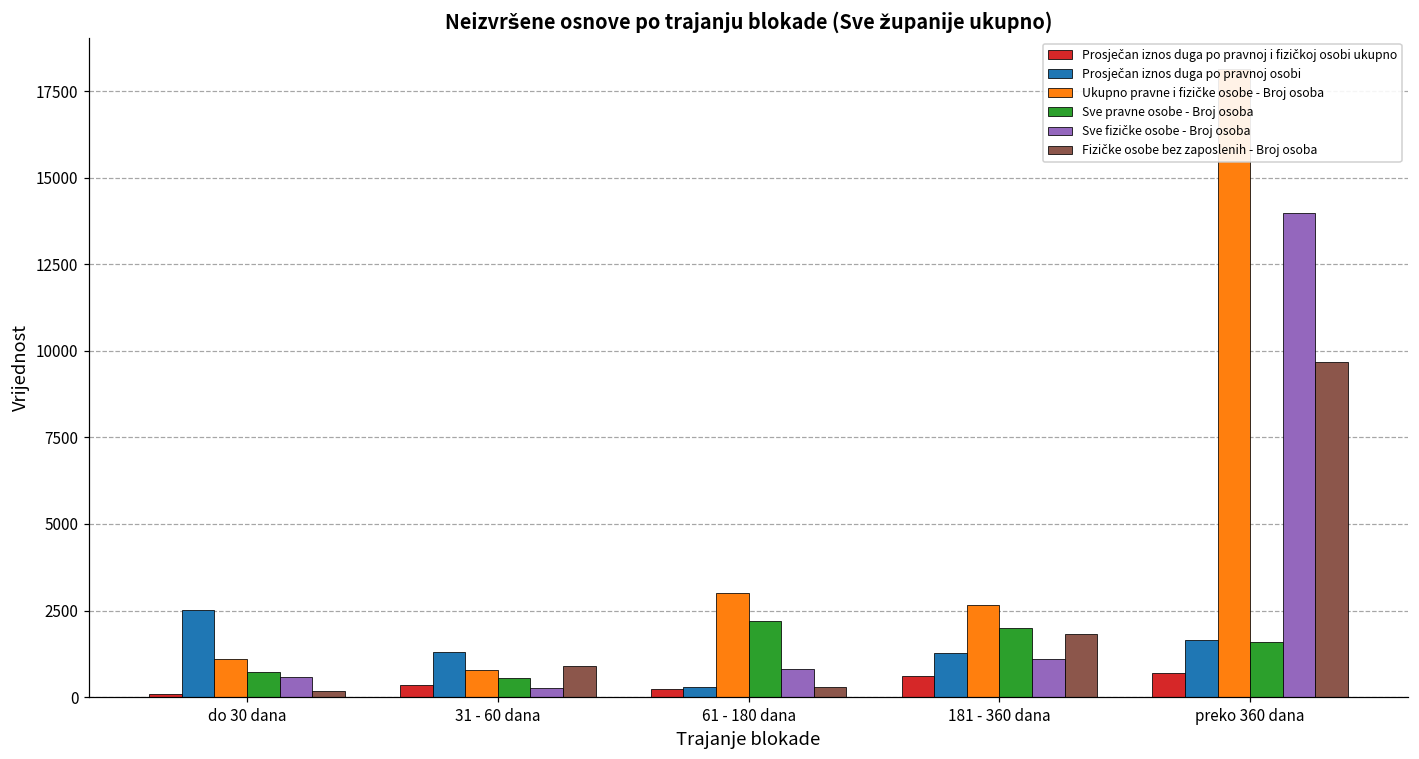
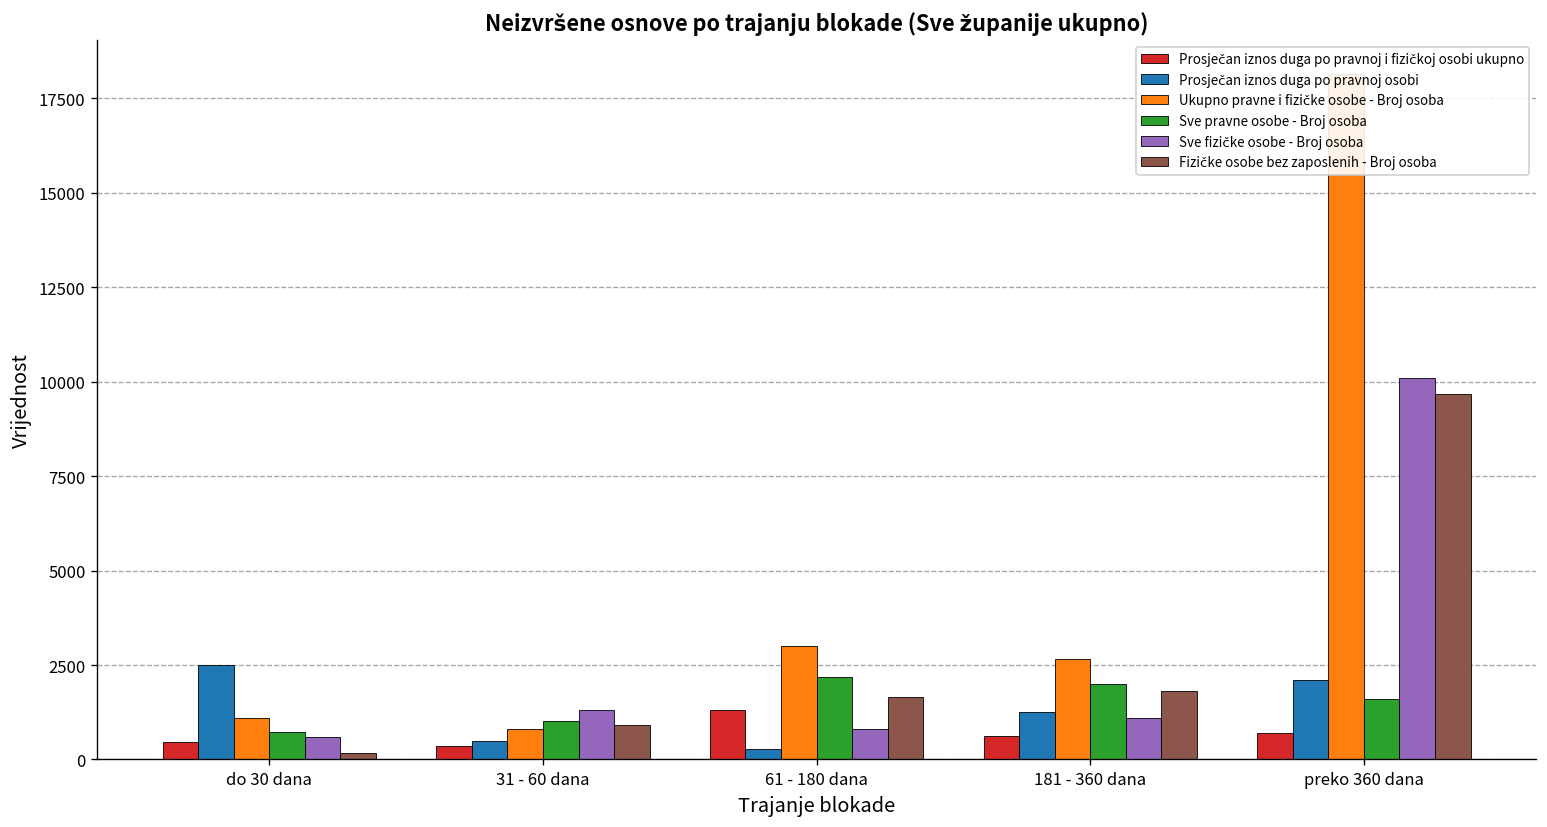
  {
    "Prosječan iznos duga po pravnoj i fizičkoj osobi ukupno": {
-     "do 30 dana": 100,
+     "do 30 dana": 500,
      "31 - 60 dana": 400,
-     "61 - 180 dana": 200,
+     "61 - 180 dana": 1300,
      "181 - 360 dana": 600,
      "preko 360 dana": 700
    },
    "Prosječan iznos duga po pravnoj osobi": {
      "do 30 dana": 2500,
-     "31 - 60 dana": 1300,
+     "31 - 60 dana": 500,
      "61 - 180 dana": 300,
      "181 - 360 dana": 1300,
-     "preko 360 dana": 1600
+     "preko 360 dana": 2100
    },
    "Ukupno pravne i fizičke osobe - Broj osoba": {
      "do 30 dana": 1100,
      "31 - 60 dana": 800,
      "61 - 180 dana": 3000,
      "181 - 360 dana": 2600
    },
    "Sve pravne osobe - Broj osoba": {
      "do 30 dana": 700,
-     "31 - 60 dana": 500,
+     "31 - 60 dana": 1000,
      "61 - 180 dana": 2200,
      "181 - 360 dana": 2000,
      "preko 360 dana": 1600
    },
    "Sve fizičke osobe - Broj osoba": {
      "do 30 dana": 600,
-     "31 - 60 dana": 300,
+     "31 - 60 dana": 1300,
      "61 - 180 dana": 800,
      "181 - 360 dana": 1100,
-     "preko 360 dana": 14000
+     "preko 360 dana": 10100
    },
    "Fizičke osobe bez zaposlenih - Broj osoba": {
      "do 30 dana": 200,
      "31 - 60 dana": 900,
-     "61 - 180 dana": 300,
+     "61 - 180 dana": 1700,
      "181 - 360 dana": 1800,
      "preko 360 dana": 9700
    }
  }
